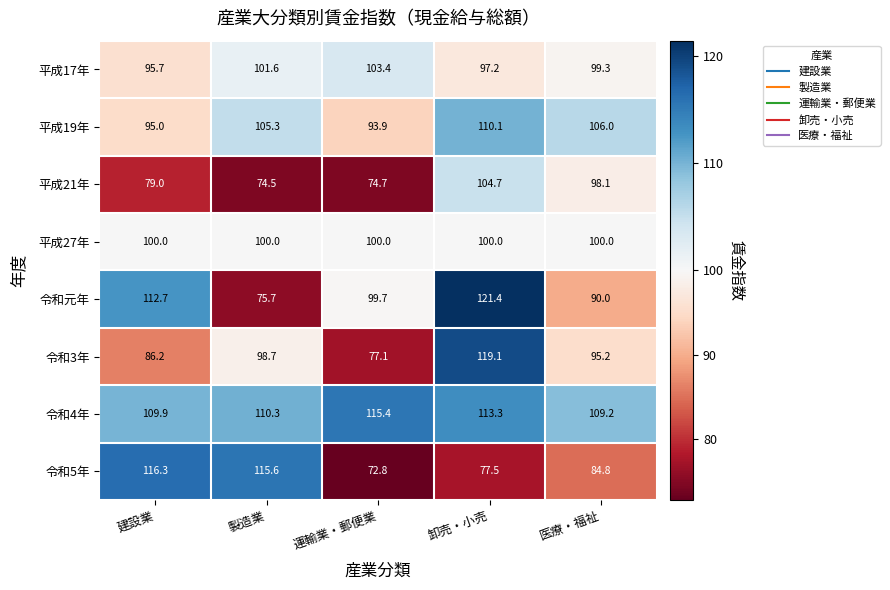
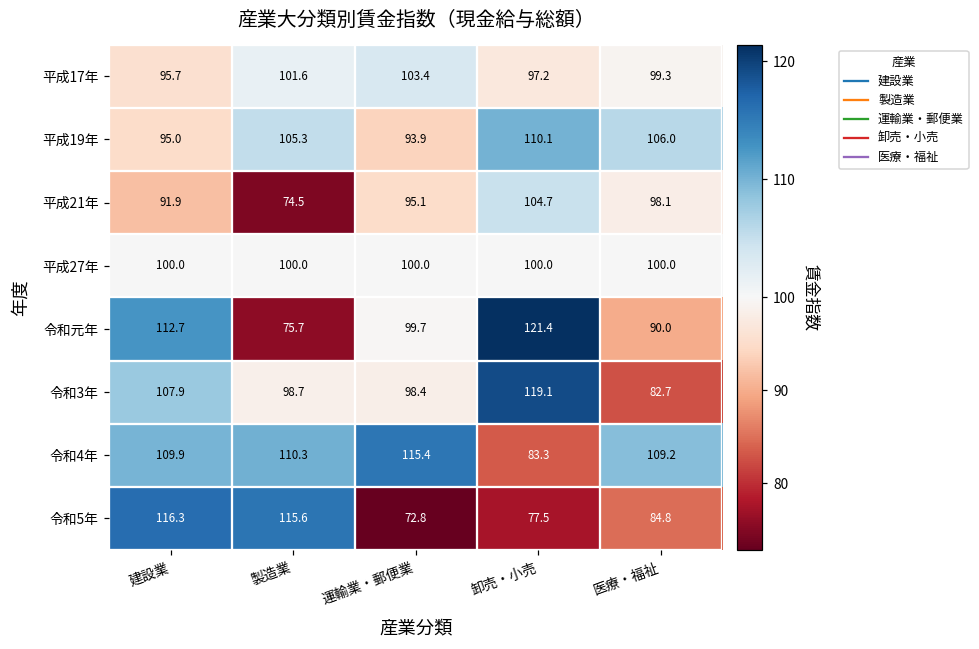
  {
    "平成17年": {
      "建設業": 95.7,
      "製造業": 101.6,
      "運輸業・郵便業": 103.4,
      "卸売・小売": 97.2,
      "医療・福祉": 99.3
    },
    "平成19年": {
      "建設業": 95.0,
      "製造業": 105.3,
      "運輸業・郵便業": 93.9,
      "卸売・小売": 110.1,
      "医療・福祉": 106.0
    },
    "平成21年": {
-     "建設業": 79.0,
+     "建設業": 91.9,
      "製造業": 74.5,
-     "運輸業・郵便業": 74.7,
+     "運輸業・郵便業": 95.1,
      "卸売・小売": 104.7,
      "医療・福祉": 98.1
    },
    "平成27年": {
      "建設業": 100.0,
      "製造業": 100.0,
      "運輸業・郵便業": 100.0,
      "卸売・小売": 100.0,
      "医療・福祉": 100.0
    },
    "令和元年": {
      "建設業": 112.7,
      "製造業": 75.7,
      "運輸業・郵便業": 99.7,
      "卸売・小売": 121.4,
      "医療・福祉": 90.0
    },
    "令和3年": {
-     "建設業": 86.2,
+     "建設業": 107.9,
      "製造業": 98.7,
-     "運輸業・郵便業": 77.1,
+     "運輸業・郵便業": 98.4,
      "卸売・小売": 119.1,
-     "医療・福祉": 95.2
+     "医療・福祉": 82.7
    },
    "令和4年": {
      "建設業": 109.9,
      "製造業": 110.3,
      "運輸業・郵便業": 115.4,
-     "卸売・小売": 113.3,
+     "卸売・小売": 83.3,
      "医療・福祉": 109.2
    },
    "令和5年": {
      "建設業": 116.3,
      "製造業": 115.6,
      "運輸業・郵便業": 72.8,
      "卸売・小売": 77.5,
      "医療・福祉": 84.8
    }
  }
